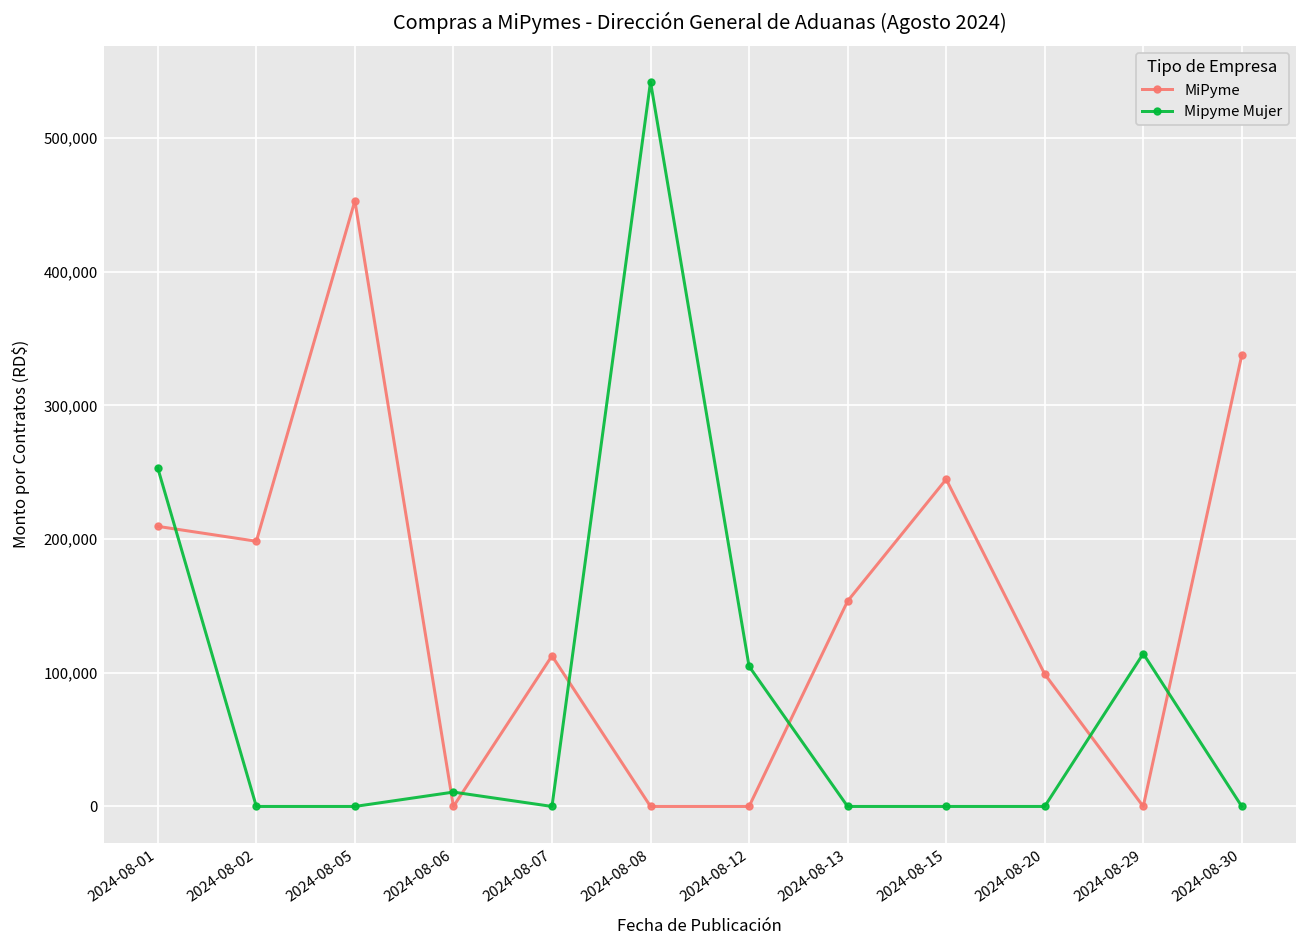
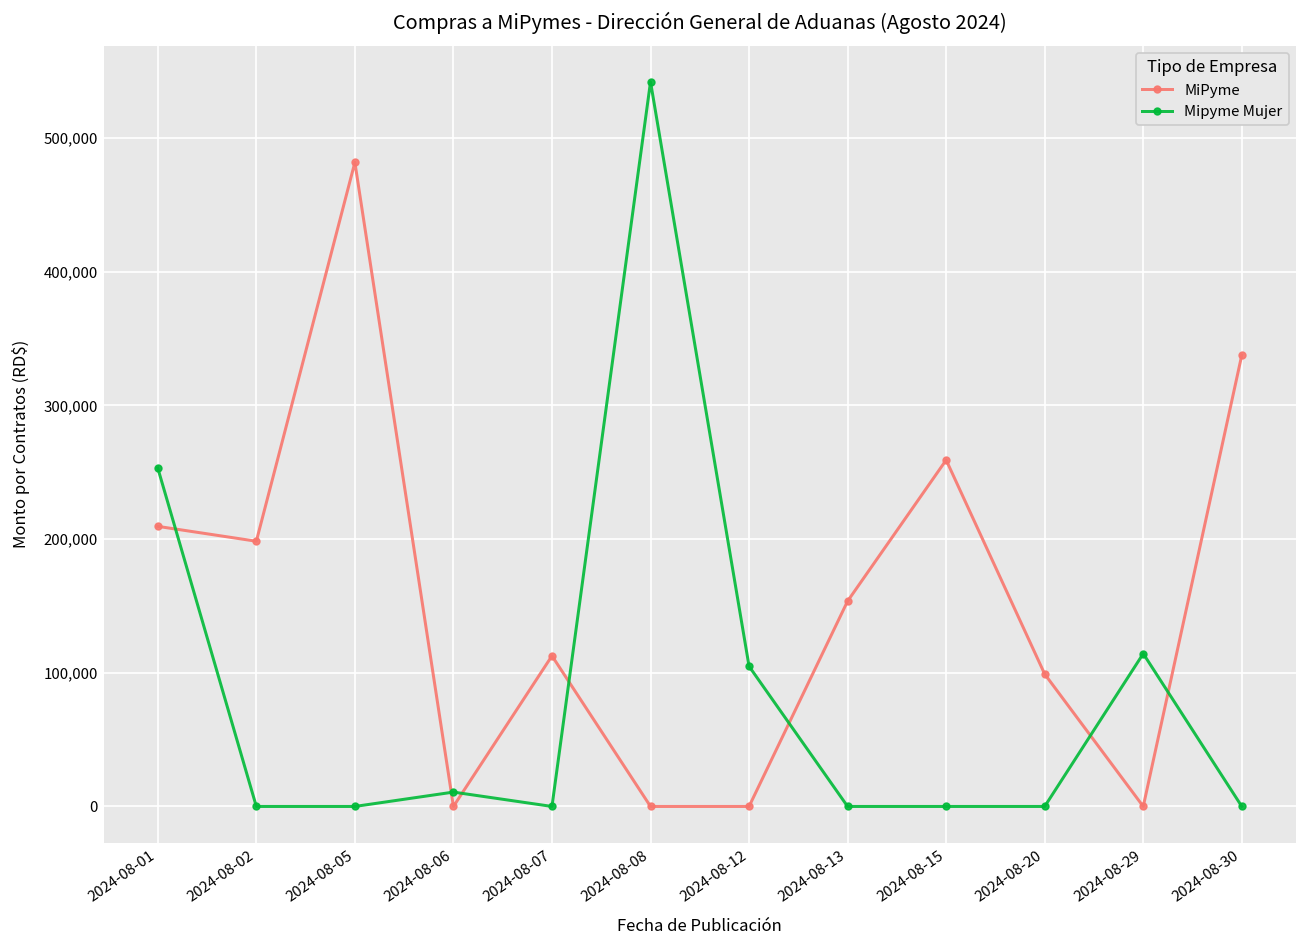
  {
    "MiPyme": {
      "2024-08-01": "209,000",
      "2024-08-02": "198,000",
-     "2024-08-05": "453,000",
+     "2024-08-05": "482,000",
      "2024-08-06": "0",
      "2024-08-07": "113,000",
      "2024-08-08": "0",
      "2024-08-12": "0",
      "2024-08-13": "154,000",
-     "2024-08-15": "245,000",
+     "2024-08-15": "259,000",
      "2024-08-20": "99,000",
      "2024-08-29": "0",
      "2024-08-30": "338,000"
    },
    "Mipyme Mujer": {
      "2024-08-01": "253,000",
      "2024-08-02": "0",
      "2024-08-05": "0",
      "2024-08-06": "11,000",
      "2024-08-07": "0",
      "2024-08-08": "542,000",
      "2024-08-12": "105,000",
      "2024-08-13": "0",
      "2024-08-15": "0",
      "2024-08-20": "0",
      "2024-08-29": "114,000",
      "2024-08-30": "0"
    }
  }
